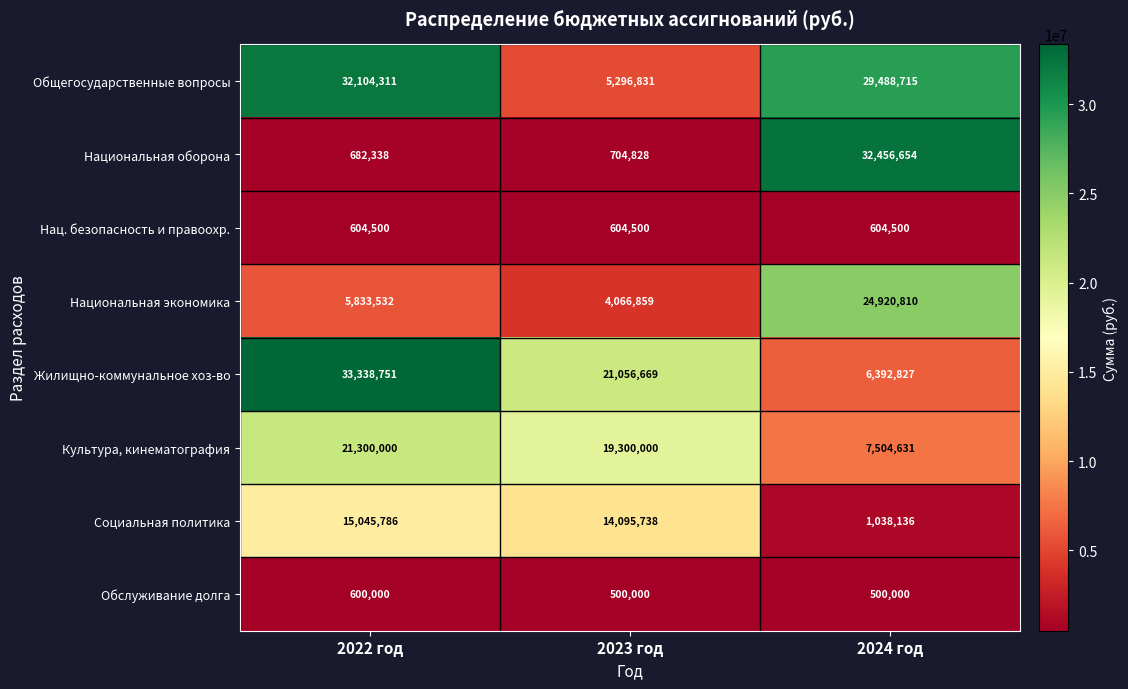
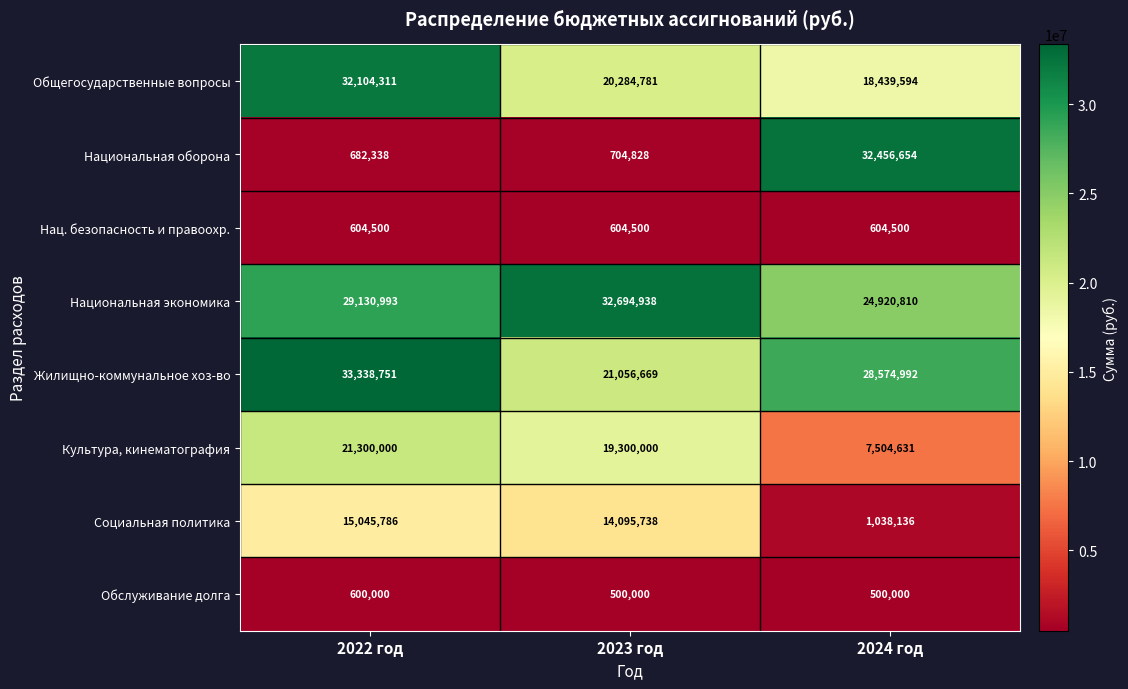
  {
    "Общегосударственные вопросы": {
      "2022 год": "32,104,311",
-     "2023 год": "5,296,831",
-     "2024 год": "29,488,715"
+     "2023 год": "20,284,781",
+     "2024 год": "18,439,594"
    },
    "Национальная оборона": {
      "2022 год": "682,338",
      "2023 год": "704,828",
      "2024 год": "32,456,654"
    },
    "Нац. безопасность и правоохр.": {
      "2022 год": "604,500",
      "2023 год": "604,500",
      "2024 год": "604,500"
    },
    "Национальная экономика": {
-     "2022 год": "5,833,532",
-     "2023 год": "4,066,859",
+     "2022 год": "29,130,993",
+     "2023 год": "32,694,938",
      "2024 год": "24,920,810"
    },
    "Жилищно-коммунальное хоз-во": {
      "2022 год": "33,338,751",
      "2023 год": "21,056,669",
-     "2024 год": "6,392,827"
+     "2024 год": "28,574,992"
    },
    "Культура, кинематография": {
      "2022 год": "21,300,000",
      "2023 год": "19,300,000",
      "2024 год": "7,504,631"
    },
    "Социальная политика": {
      "2022 год": "15,045,786",
      "2023 год": "14,095,738",
      "2024 год": "1,038,136"
    },
    "Обслуживание долга": {
      "2022 год": "600,000",
      "2023 год": "500,000",
      "2024 год": "500,000"
    }
  }
